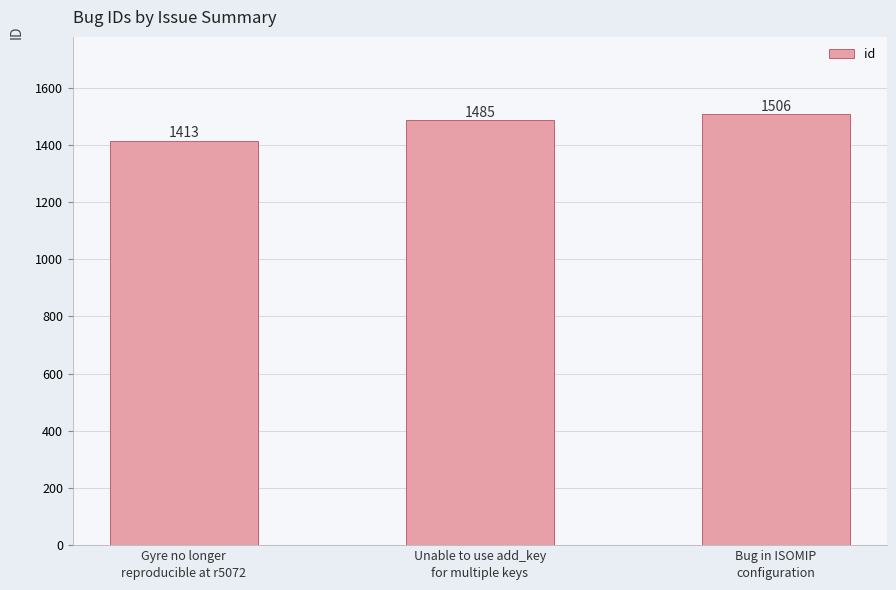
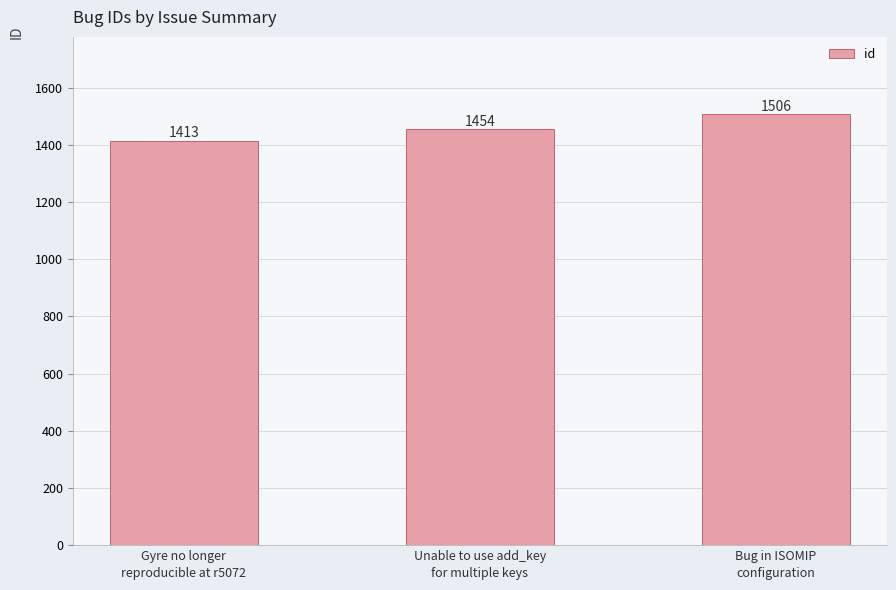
  {
    "Gyre no longer reproducible at r5072": 1413,
-   "Unable to use add_key for multiple keys": 1485,
+   "Unable to use add_key for multiple keys": 1454,
    "Bug in ISOMIP configuration": 1506
  }
